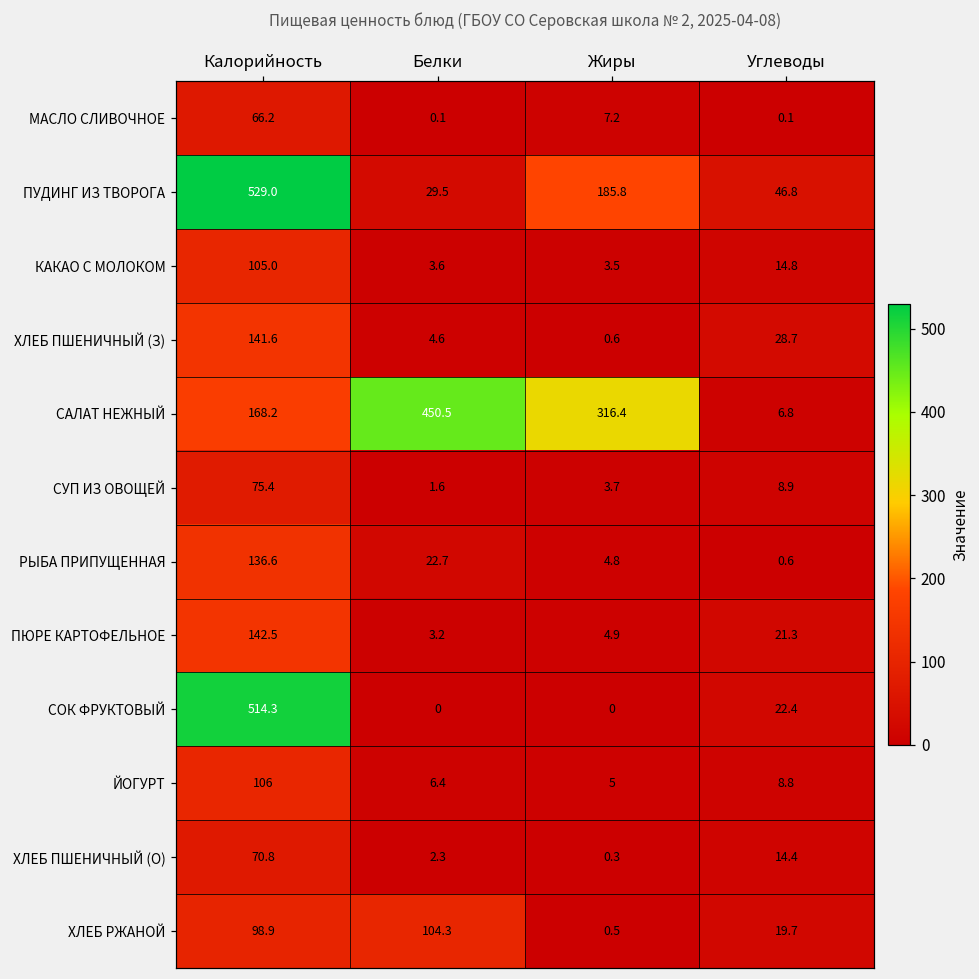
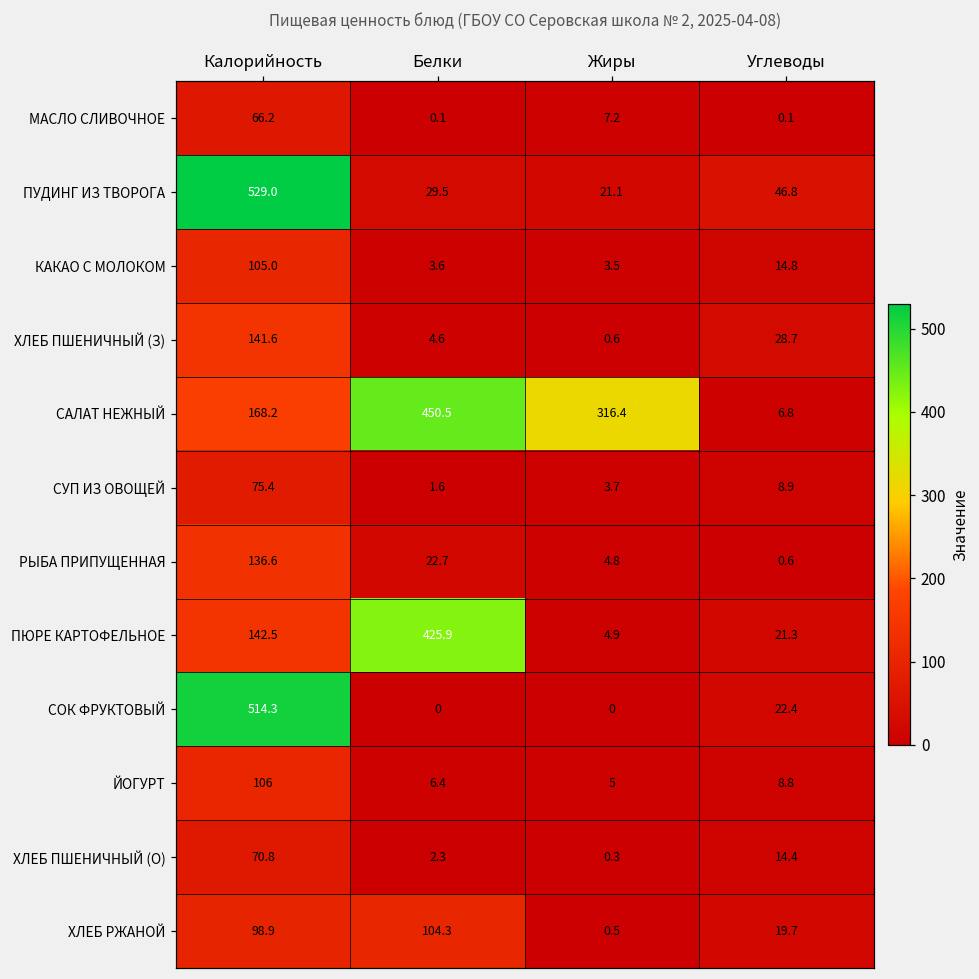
  {
    "МАСЛО СЛИВОЧНОЕ": {
      "Калорийность": 66.2,
      "Белки": 0.1,
      "Жиры": 7.2,
      "Углеводы": 0.1
    },
    "ПУДИНГ ИЗ ТВОРОГА": {
      "Калорийность": 529.0,
      "Белки": 29.5,
-     "Жиры": 185.8,
+     "Жиры": 21.1,
      "Углеводы": 46.8
    },
    "КАКАО С МОЛОКОМ": {
      "Калорийность": 105.0,
      "Белки": 3.6,
      "Жиры": 3.5,
      "Углеводы": 14.8
    },
    "ХЛЕБ ПШЕНИЧНЫЙ (З)": {
      "Калорийность": 141.6,
      "Белки": 4.6,
      "Жиры": 0.6,
      "Углеводы": 28.7
    },
    "САЛАТ НЕЖНЫЙ": {
      "Калорийность": 168.2,
      "Белки": 450.5,
      "Жиры": 316.4,
      "Углеводы": 6.8
    },
    "СУП ИЗ ОВОЩЕЙ": {
      "Калорийность": 75.4,
      "Белки": 1.6,
      "Жиры": 3.7,
      "Углеводы": 8.9
    },
    "РЫБА ПРИПУЩЕННАЯ": {
      "Калорийность": 136.6,
      "Белки": 22.7,
      "Жиры": 4.8,
      "Углеводы": 0.6
    },
    "ПЮРЕ КАРТОФЕЛЬНОЕ": {
      "Калорийность": 142.5,
-     "Белки": 3.2,
+     "Белки": 425.9,
      "Жиры": 4.9,
      "Углеводы": 21.3
    },
    "СОК ФРУКТОВЫЙ": {
      "Калорийность": 514.3,
      "Белки": 0,
      "Жиры": 0,
      "Углеводы": 22.4
    },
    "ЙОГУРТ": {
      "Калорийность": 106,
      "Белки": 6.4,
      "Жиры": 5,
      "Углеводы": 8.8
    },
    "ХЛЕБ ПШЕНИЧНЫЙ (О)": {
      "Калорийность": 70.8,
      "Белки": 2.3,
      "Жиры": 0.3,
      "Углеводы": 14.4
    },
    "ХЛЕБ РЖАНОЙ": {
      "Калорийность": 98.9,
      "Белки": 104.3,
      "Жиры": 0.5,
      "Углеводы": 19.7
    }
  }
